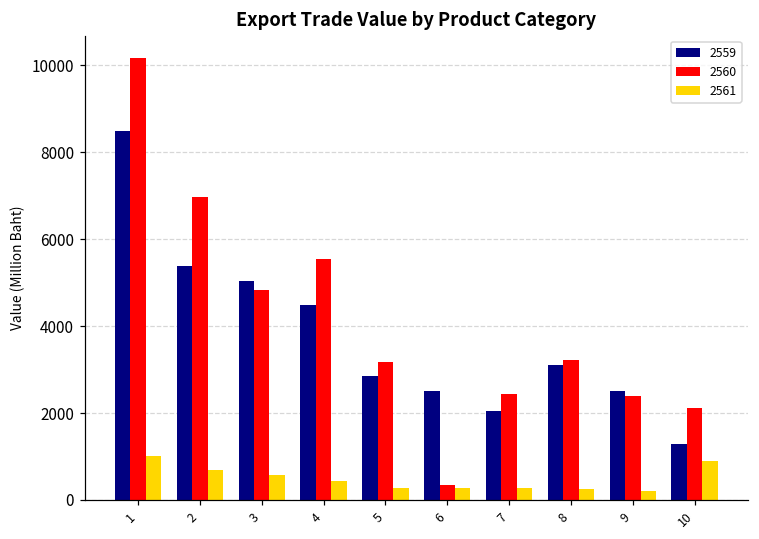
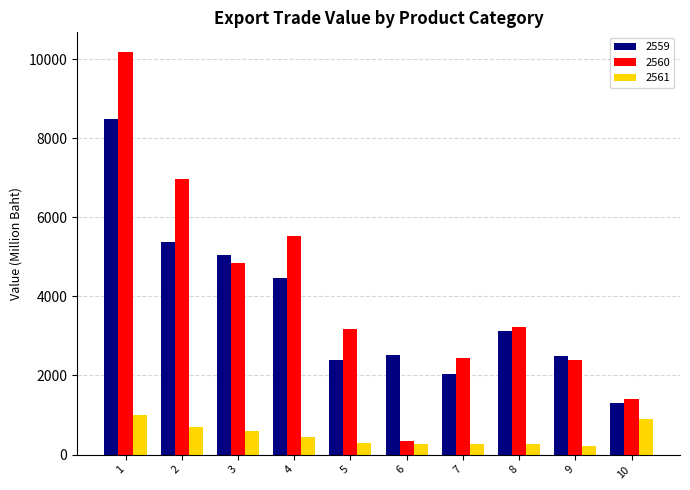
  {
    "2559": {
      "1": 8500,
      "2": 5400,
      "3": 5000,
      "4": 4500,
-     "5": 2900,
+     "5": 2400,
      "6": 2500,
      "7": 2000,
      "8": 3100,
      "9": 2500,
      "10": 1300
    },
    "2560": {
      "1": 10200,
      "2": 7000,
      "3": 4800,
      "4": 5500,
      "5": 3200,
      "6": 400,
      "7": 2400,
      "8": 3200,
      "9": 2400,
-     "10": 2100
+     "10": 1400
    },
    "2561": {
      "1": 1000,
      "2": 700,
      "3": 600,
      "4": 400,
      "5": 300,
      "6": 300,
      "7": 300,
      "8": 300,
      "9": 200,
      "10": 900
    }
  }
